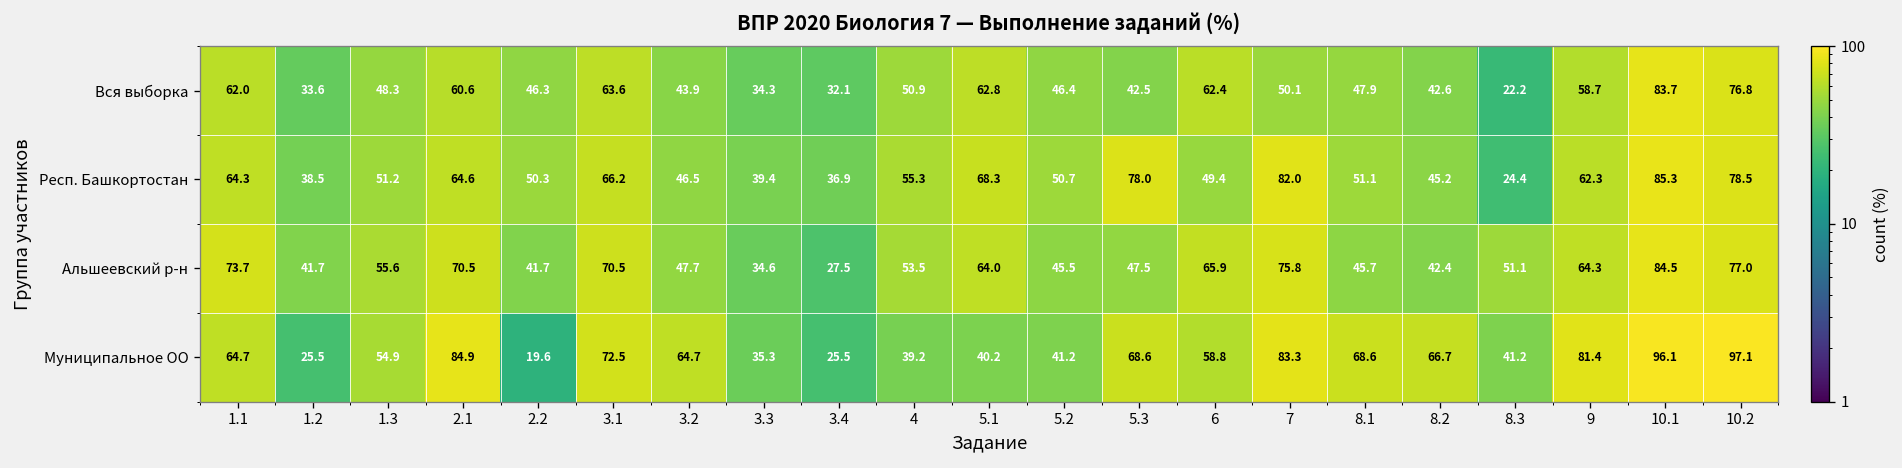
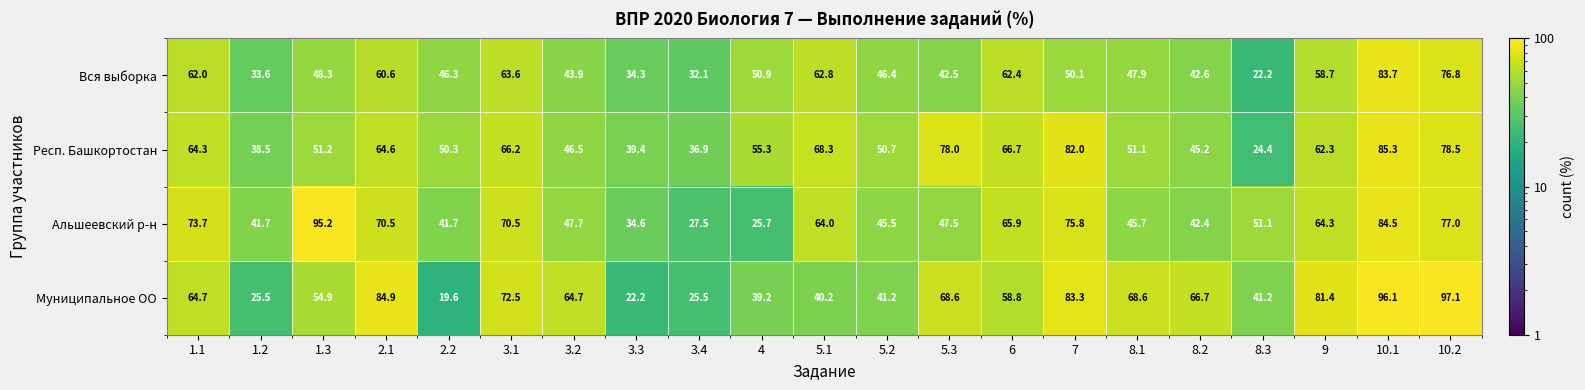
  {
    "Вся выборка": {
      "1.1": 62.0,
      "1.2": 33.6,
      "1.3": 48.3,
      "2.1": 60.6,
      "2.2": 46.3,
      "3.1": 63.6,
      "3.2": 43.9,
      "3.3": 34.3,
      "3.4": 32.1,
      "4": 50.9,
      "5.1": 62.8,
      "5.2": 46.4,
      "5.3": 42.5,
      "6": 62.4,
      "7": 50.1,
      "8.1": 47.9,
      "8.2": 42.6,
      "8.3": 22.2,
      "9": 58.7,
      "10.1": 83.7,
      "10.2": 76.8
    },
    "Респ. Башкортостан": {
      "1.1": 64.3,
      "1.2": 38.5,
      "1.3": 51.2,
      "2.1": 64.6,
      "2.2": 50.3,
      "3.1": 66.2,
      "3.2": 46.5,
      "3.3": 39.4,
      "3.4": 36.9,
      "4": 55.3,
      "5.1": 68.3,
      "5.2": 50.7,
      "5.3": 78.0,
-     "6": 49.4,
+     "6": 66.7,
      "7": 82.0,
      "8.1": 51.1,
      "8.2": 45.2,
      "8.3": 24.4,
      "9": 62.3,
      "10.1": 85.3,
      "10.2": 78.5
    },
    "Альшеевский р-н": {
      "1.1": 73.7,
      "1.2": 41.7,
-     "1.3": 55.6,
+     "1.3": 95.2,
      "2.1": 70.5,
      "2.2": 41.7,
      "3.1": 70.5,
      "3.2": 47.7,
      "3.3": 34.6,
      "3.4": 27.5,
-     "4": 53.5,
+     "4": 25.7,
      "5.1": 64.0,
      "5.2": 45.5,
      "5.3": 47.5,
      "6": 65.9,
      "7": 75.8,
      "8.1": 45.7,
      "8.2": 42.4,
      "8.3": 51.1,
      "9": 64.3,
      "10.1": 84.5,
      "10.2": 77.0
    },
    "Муниципальное ОО": {
      "1.1": 64.7,
      "1.2": 25.5,
      "1.3": 54.9,
      "2.1": 84.9,
      "2.2": 19.6,
      "3.1": 72.5,
      "3.2": 64.7,
-     "3.3": 35.3,
+     "3.3": 22.2,
      "3.4": 25.5,
      "4": 39.2,
      "5.1": 40.2,
      "5.2": 41.2,
      "5.3": 68.6,
      "6": 58.8,
      "7": 83.3,
      "8.1": 68.6,
      "8.2": 66.7,
      "8.3": 41.2,
      "9": 81.4,
      "10.1": 96.1,
      "10.2": 97.1
    }
  }
